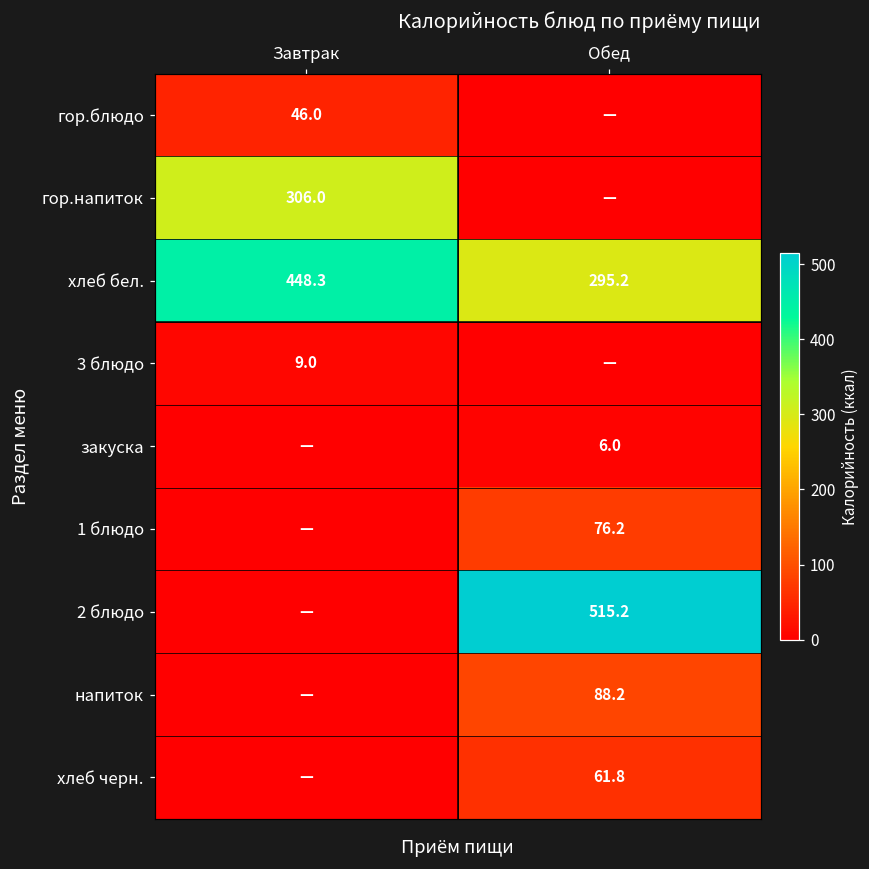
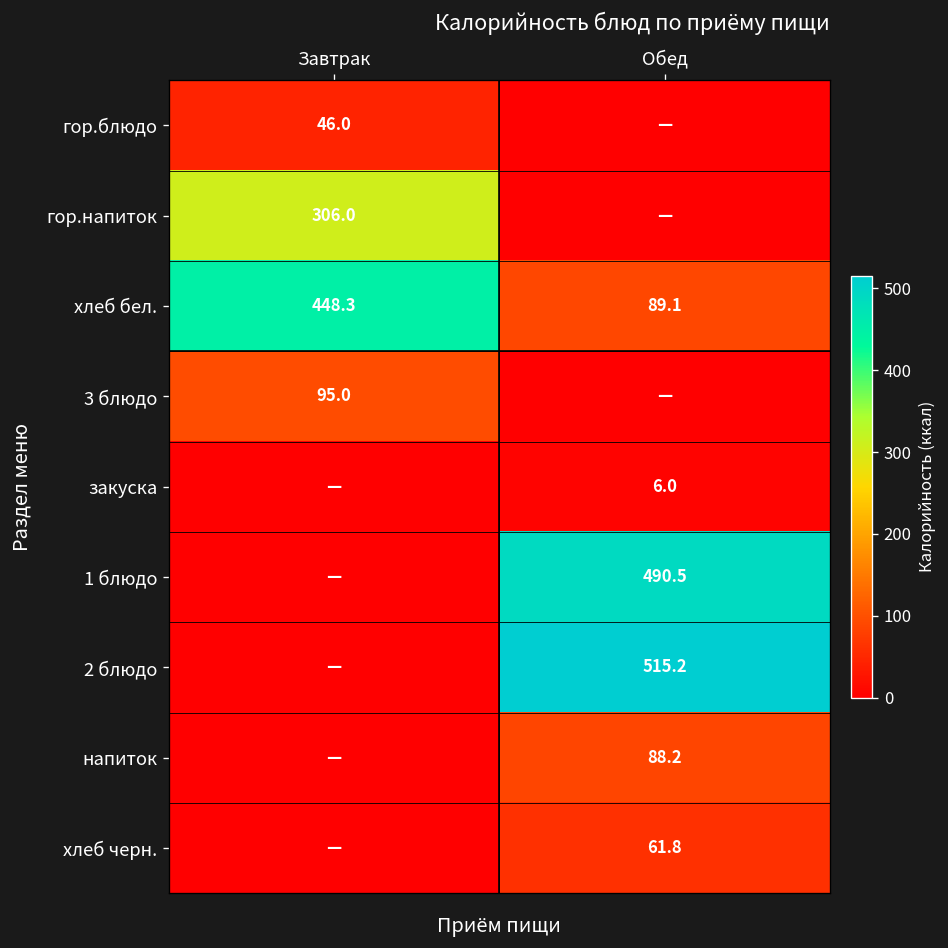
  {
    "гор.блюдо": {
      "Завтрак": 46.0
    },
    "гор.напиток": {
      "Завтрак": 306.0
    },
    "хлеб бел.": {
      "Завтрак": 448.3,
-     "Обед": 295.2
+     "Обед": 89.1
    },
    "3 блюдо": {
-     "Завтрак": 9.0
+     "Завтрак": 95.0
    },
    "закуска": {
      "Обед": 6.0
    },
    "1 блюдо": {
-     "Обед": 76.2
+     "Обед": 490.5
    },
    "2 блюдо": {
      "Обед": 515.2
    },
    "напиток": {
      "Обед": 88.2
    },
    "хлеб черн.": {
      "Обед": 61.8
    }
  }
